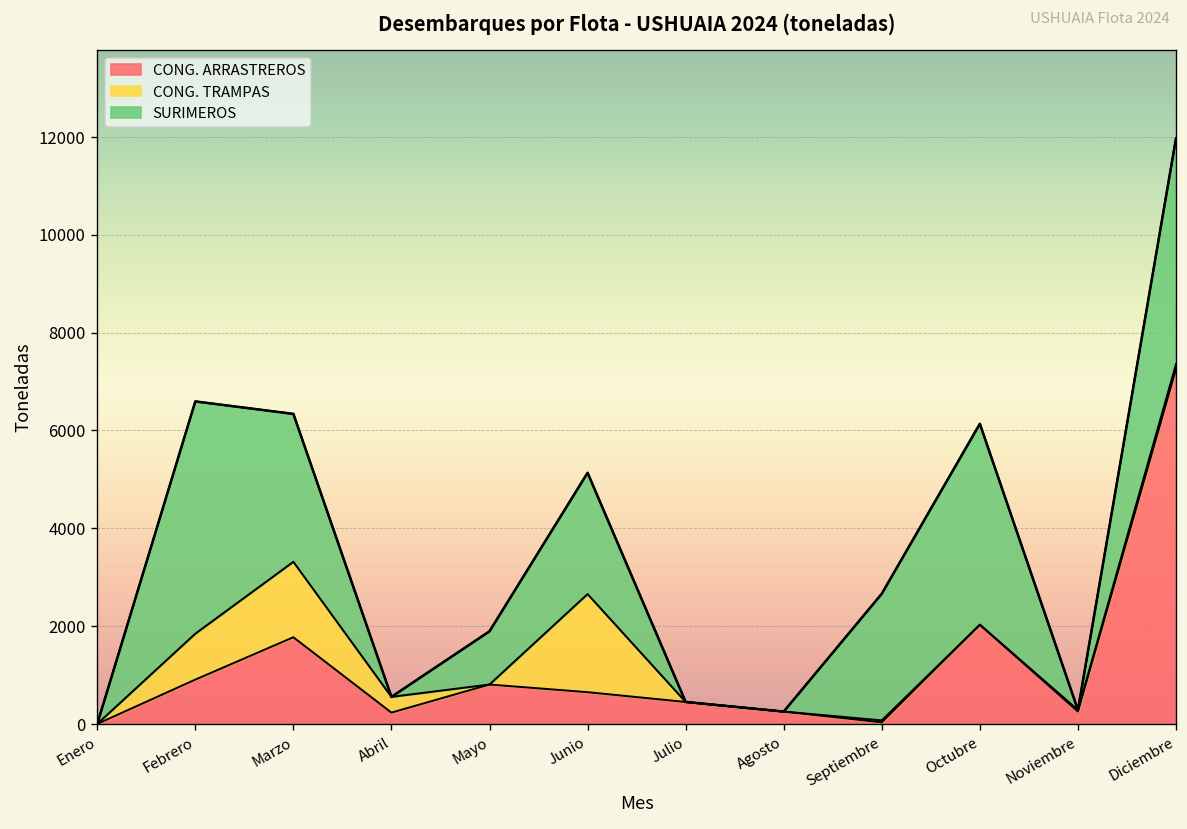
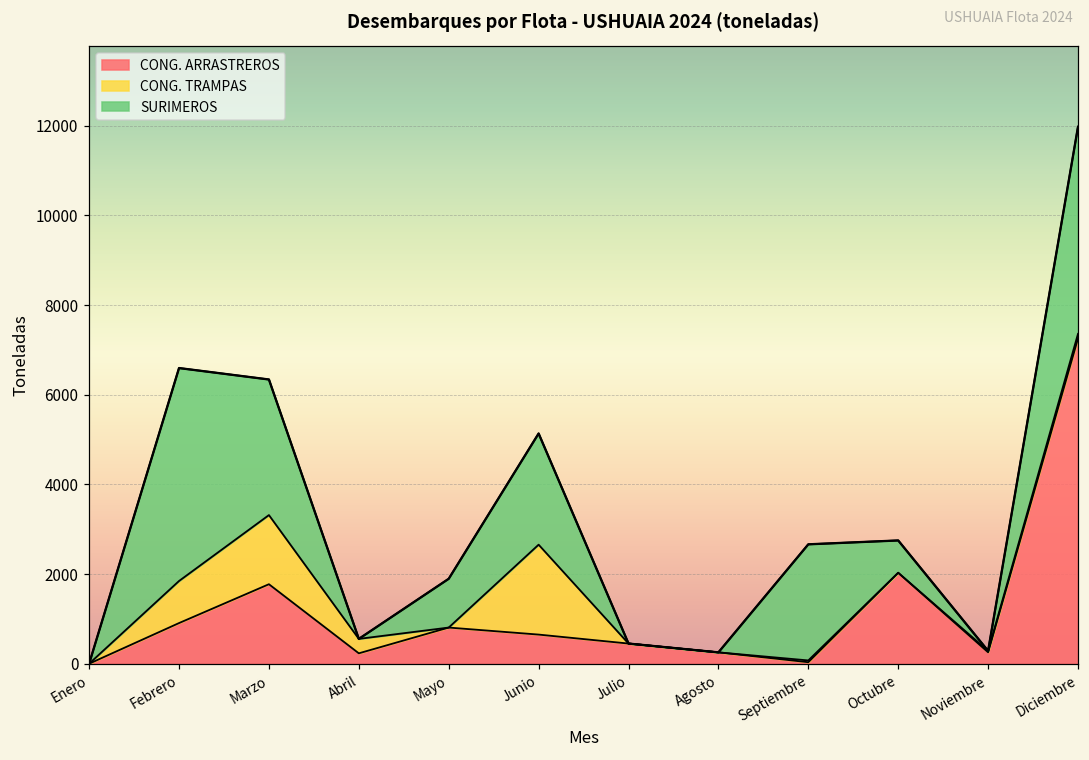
  {
    "CONG. ARRASTREROS": {
      "Febrero": 900,
      "Marzo": 1800,
      "Abril": 200,
      "Junio": 600,
      "Diciembre": 7300
    },
    "CONG. TRAMPAS": {
      "Febrero": 900,
      "Marzo": 1500,
      "Junio": 2000,
      "Diciembre": 100
    },
    "SURIMEROS": {
      "Febrero": 4700,
      "Marzo": 3000,
      "Mayo": 1100,
      "Junio": 2500,
      "Septiembre": 2600,
-     "Octubre": 4100,
+     "Octubre": 700,
      "Diciembre": 4600
    }
  }
